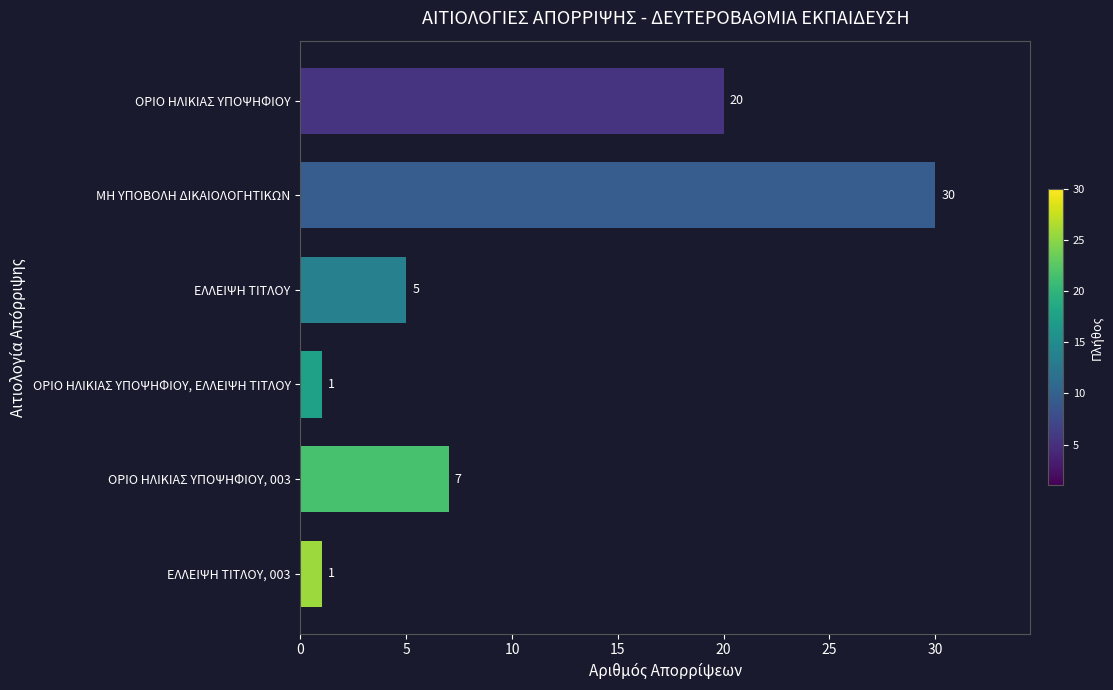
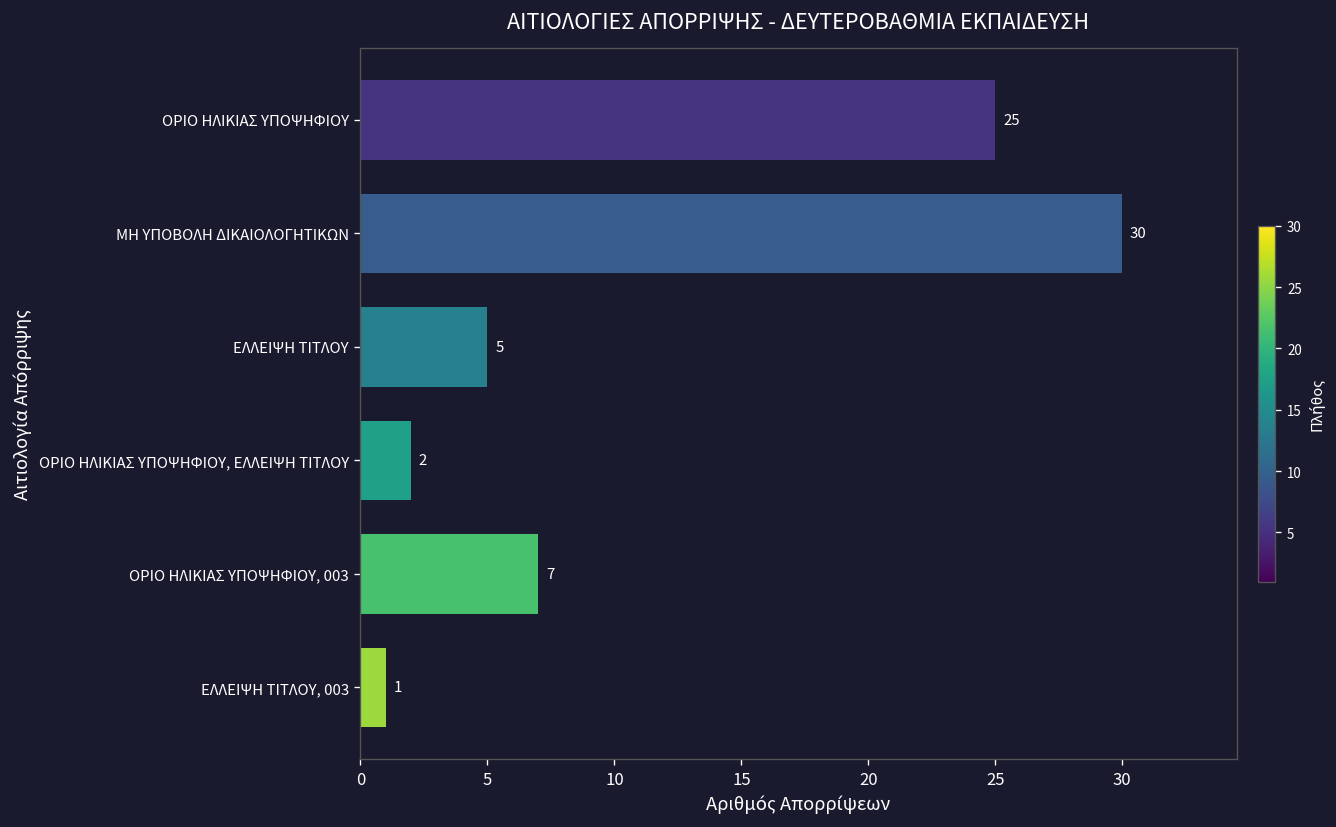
  {
-   "ΟΡΙΟ ΗΛΙΚΙΑΣ ΥΠΟΨΗΦΙΟΥ": 20,
+   "ΟΡΙΟ ΗΛΙΚΙΑΣ ΥΠΟΨΗΦΙΟΥ": 25,
    "ΜΗ ΥΠΟΒΟΛΗ ΔΙΚΑΙΟΛΟΓΗΤΙΚΩΝ": 30,
    "ΕΛΛΕΙΨΗ ΤΙΤΛΟΥ": 5,
-   "ΟΡΙΟ ΗΛΙΚΙΑΣ ΥΠΟΨΗΦΙΟΥ, ΕΛΛΕΙΨΗ ΤΙΤΛΟΥ": 1,
+   "ΟΡΙΟ ΗΛΙΚΙΑΣ ΥΠΟΨΗΦΙΟΥ, ΕΛΛΕΙΨΗ ΤΙΤΛΟΥ": 2,
    "ΟΡΙΟ ΗΛΙΚΙΑΣ ΥΠΟΨΗΦΙΟΥ, 003": 7,
    "ΕΛΛΕΙΨΗ ΤΙΤΛΟΥ, 003": 1
  }
